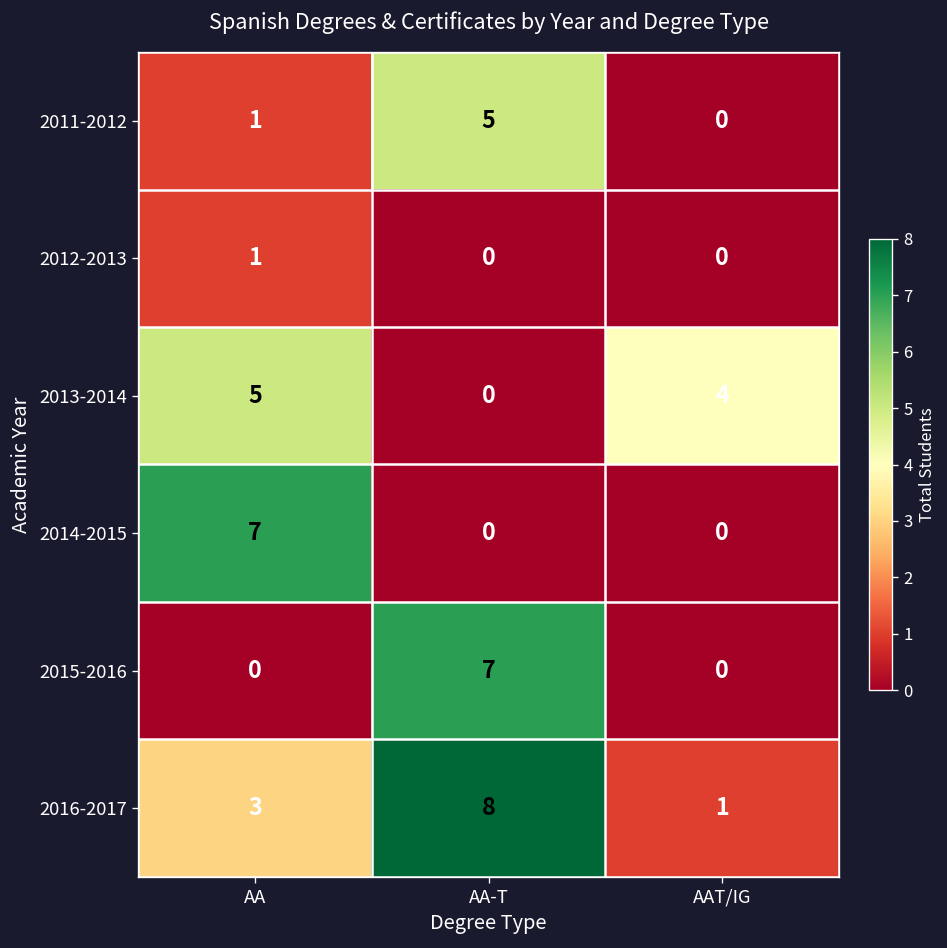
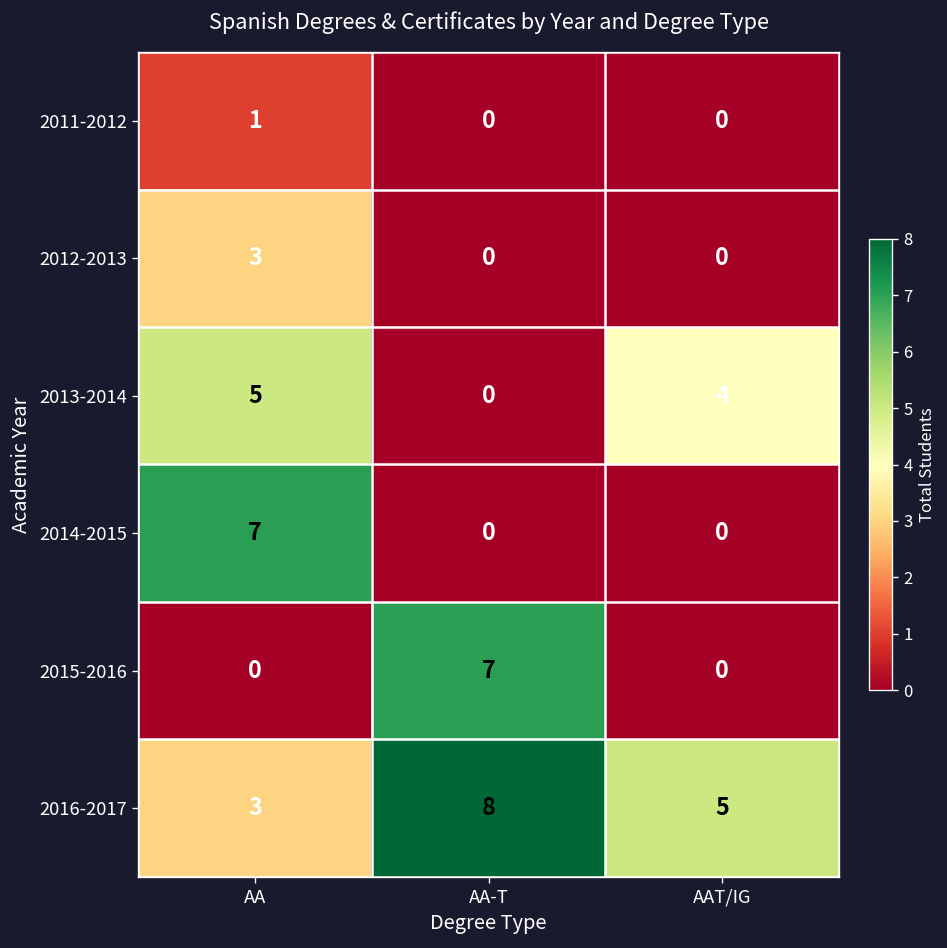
  {
    "2011-2012": {
      "AA": 1,
-     "AA-T": 5,
+     "AA-T": 0,
      "AAT/IG": 0
    },
    "2012-2013": {
-     "AA": 1,
+     "AA": 3,
      "AA-T": 0,
      "AAT/IG": 0
    },
    "2013-2014": {
      "AA": 5,
      "AA-T": 0,
      "AAT/IG": 4
    },
    "2014-2015": {
      "AA": 7,
      "AA-T": 0,
      "AAT/IG": 0
    },
    "2015-2016": {
      "AA": 0,
      "AA-T": 7,
      "AAT/IG": 0
    },
    "2016-2017": {
      "AA": 3,
      "AA-T": 8,
-     "AAT/IG": 1
+     "AAT/IG": 5
    }
  }
